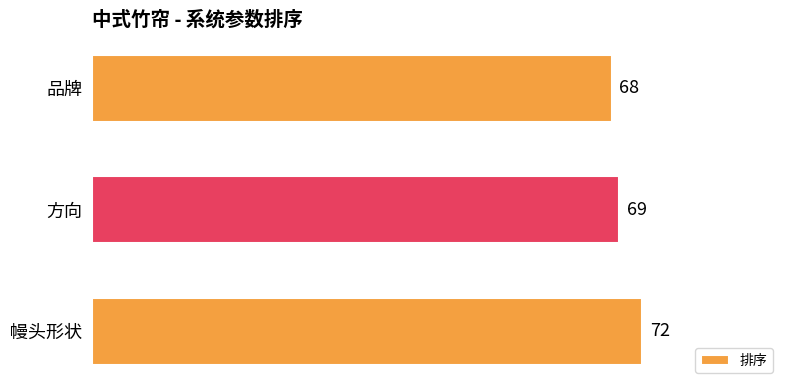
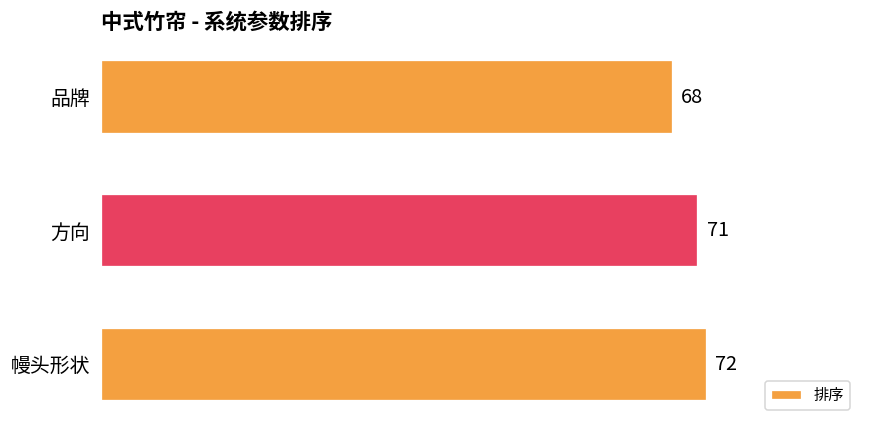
  {
    "品牌": 68,
-   "方向": 69,
+   "方向": 71,
    "幔头形状": 72
  }
